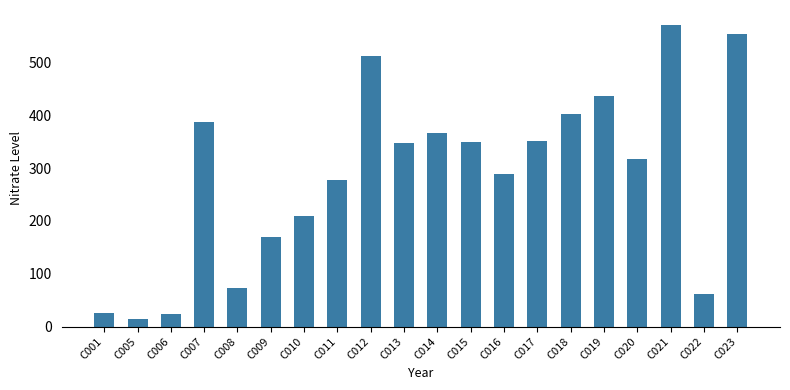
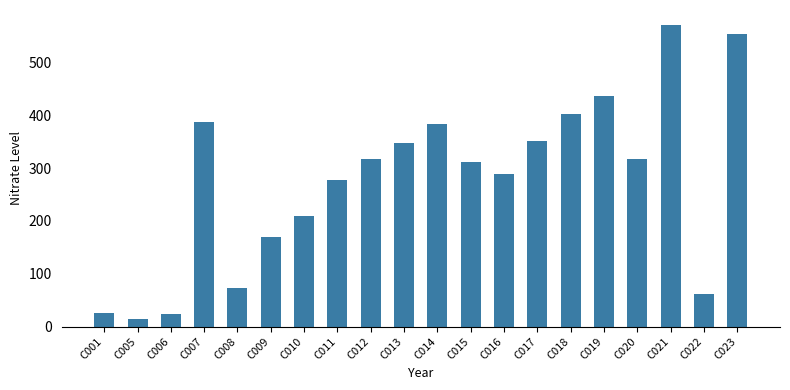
  {
    "C001": 30,
    "C005": 20,
    "C006": 20,
    "C007": 390,
    "C008": 70,
    "C009": 170,
    "C010": 210,
    "C011": 280,
-   "C012": 510,
+   "C012": 320,
    "C013": 350,
-   "C014": 370,
-   "C015": 350,
+   "C014": 380,
+   "C015": 310,
    "C016": 290,
    "C017": 350,
    "C018": 400,
    "C019": 440,
    "C020": 320,
    "C021": 570,
    "C022": 60,
    "C023": 550
  }
